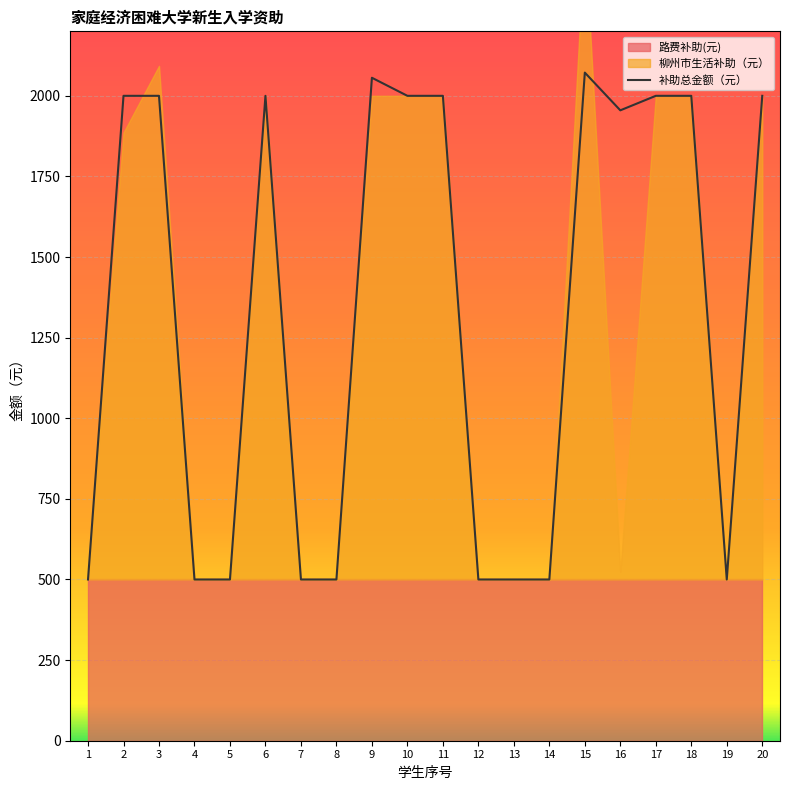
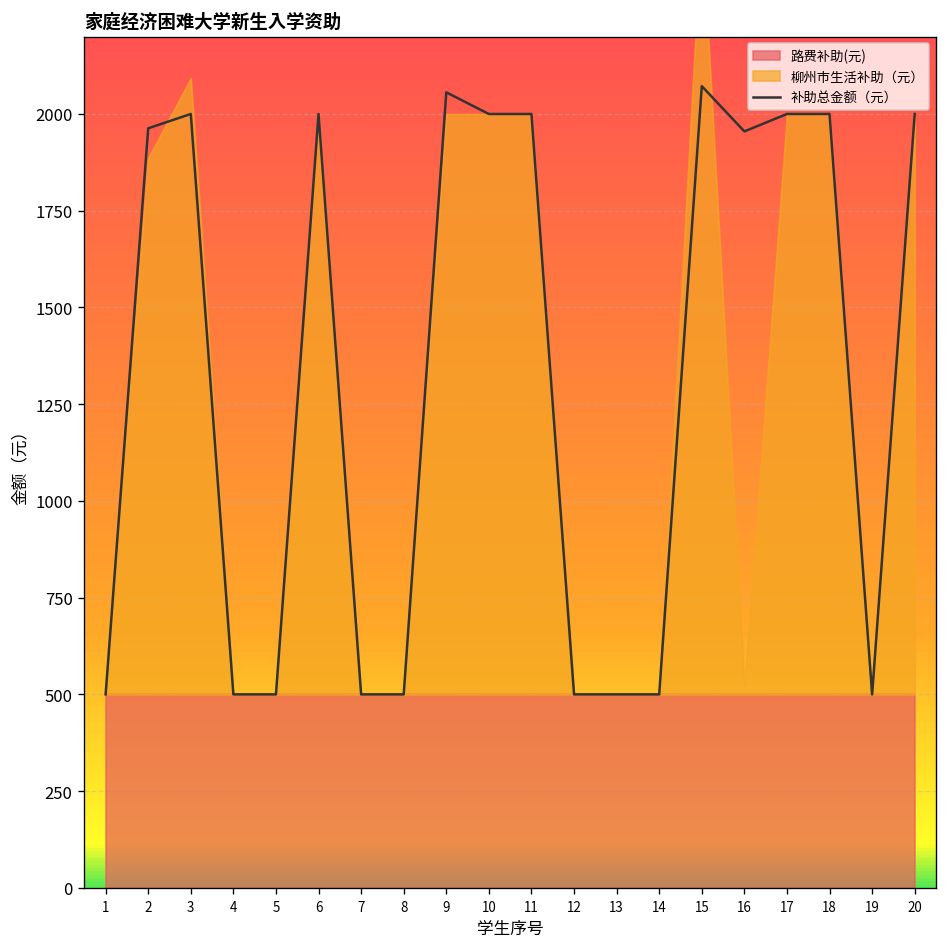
  {
    "补助总金额（元）": {
-     "2": 2000,
+     "2": 1960,
      "3": 2000,
      "9": 2060,
      "15": 2070,
      "16": 1960
    },
    "路费补助(元)": {
      "2": 500,
      "3": 500,
      "6": 500,
      "9": 500,
      "10": 500,
      "11": 500,
      "15": 500,
      "16": 500,
      "17": 500,
      "18": 500,
      "20": 500
    },
    "柳州市生活补助（元）": {
      "2": 1390,
      "3": 1590,
      "9": 1500,
      "16": 20
    }
  }
